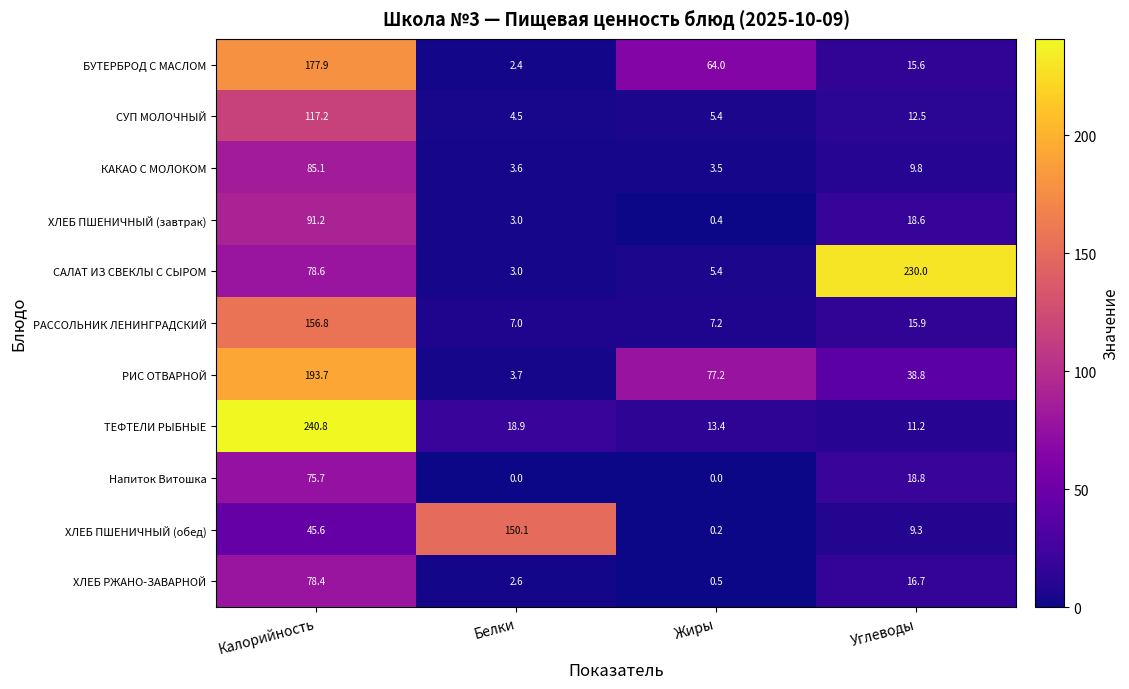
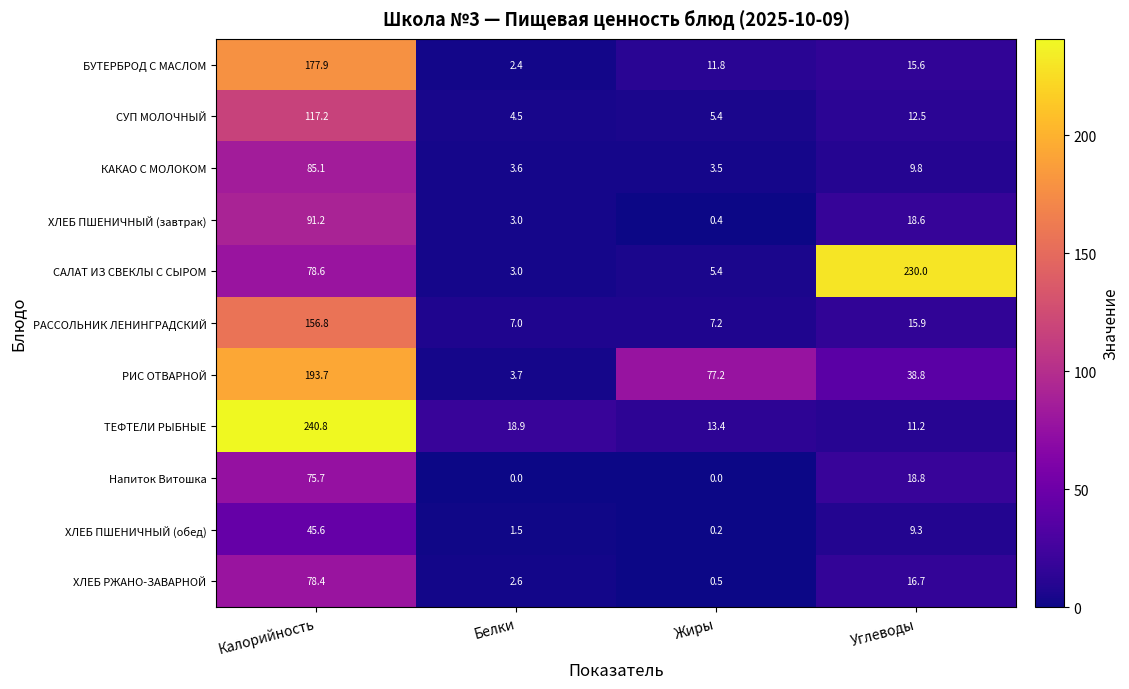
  {
    "БУТЕРБРОД С МАСЛОМ": {
      "Калорийность": 177.9,
      "Белки": 2.4,
-     "Жиры": 64.0,
+     "Жиры": 11.8,
      "Углеводы": 15.6
    },
    "СУП МОЛОЧНЫЙ": {
      "Калорийность": 117.2,
      "Белки": 4.5,
      "Жиры": 5.4,
      "Углеводы": 12.5
    },
    "КАКАО С МОЛОКОМ": {
      "Калорийность": 85.1,
      "Белки": 3.6,
      "Жиры": 3.5,
      "Углеводы": 9.8
    },
    "ХЛЕБ ПШЕНИЧНЫЙ (завтрак)": {
      "Калорийность": 91.2,
      "Белки": 3.0,
      "Жиры": 0.4,
      "Углеводы": 18.6
    },
    "САЛАТ ИЗ СВЕКЛЫ С СЫРОМ": {
      "Калорийность": 78.6,
      "Белки": 3.0,
      "Жиры": 5.4,
      "Углеводы": 230.0
    },
    "РАССОЛЬНИК ЛЕНИНГРАДСКИЙ": {
      "Калорийность": 156.8,
      "Белки": 7.0,
      "Жиры": 7.2,
      "Углеводы": 15.9
    },
    "РИС ОТВАРНОЙ": {
      "Калорийность": 193.7,
      "Белки": 3.7,
      "Жиры": 77.2,
      "Углеводы": 38.8
    },
    "ТЕФТЕЛИ РЫБНЫЕ": {
      "Калорийность": 240.8,
      "Белки": 18.9,
      "Жиры": 13.4,
      "Углеводы": 11.2
    },
    "Напиток Витошка": {
      "Калорийность": 75.7,
      "Белки": 0.0,
      "Жиры": 0.0,
      "Углеводы": 18.8
    },
    "ХЛЕБ ПШЕНИЧНЫЙ (обед)": {
      "Калорийность": 45.6,
-     "Белки": 150.1,
+     "Белки": 1.5,
      "Жиры": 0.2,
      "Углеводы": 9.3
    },
    "ХЛЕБ РЖАНО-ЗАВАРНОЙ": {
      "Калорийность": 78.4,
      "Белки": 2.6,
      "Жиры": 0.5,
      "Углеводы": 16.7
    }
  }
